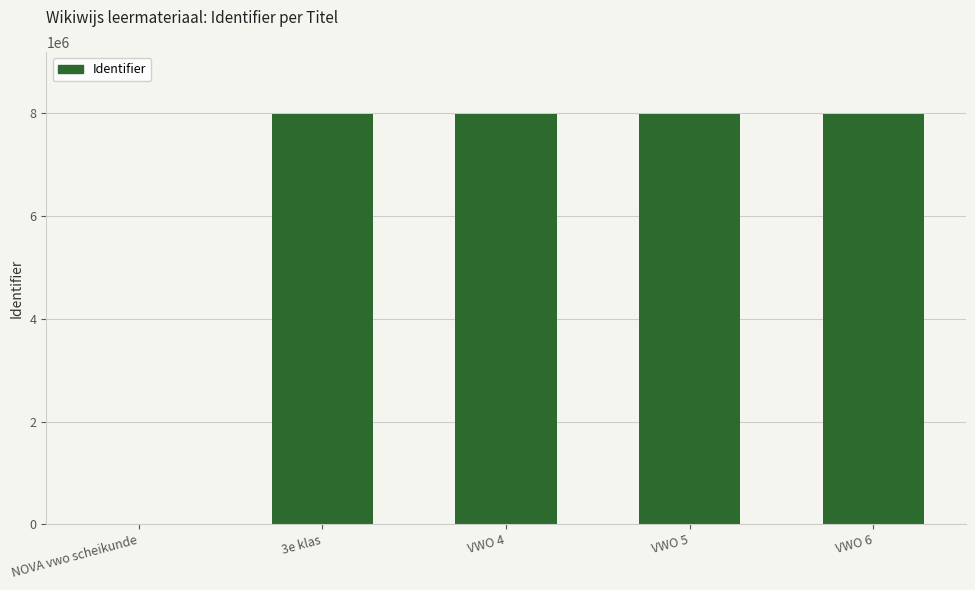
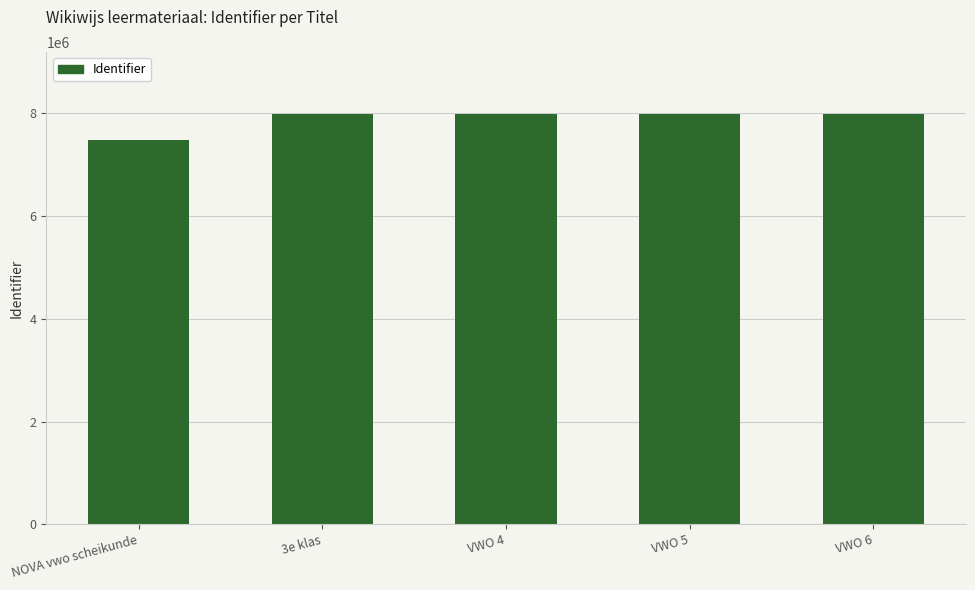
  {
-   "NOVA vwo scheikunde": 0,
+   "NOVA vwo scheikunde": 7500000,
    "3e klas": 8000000,
    "VWO 4": 8000000,
    "VWO 5": 8000000,
    "VWO 6": 8000000
  }
